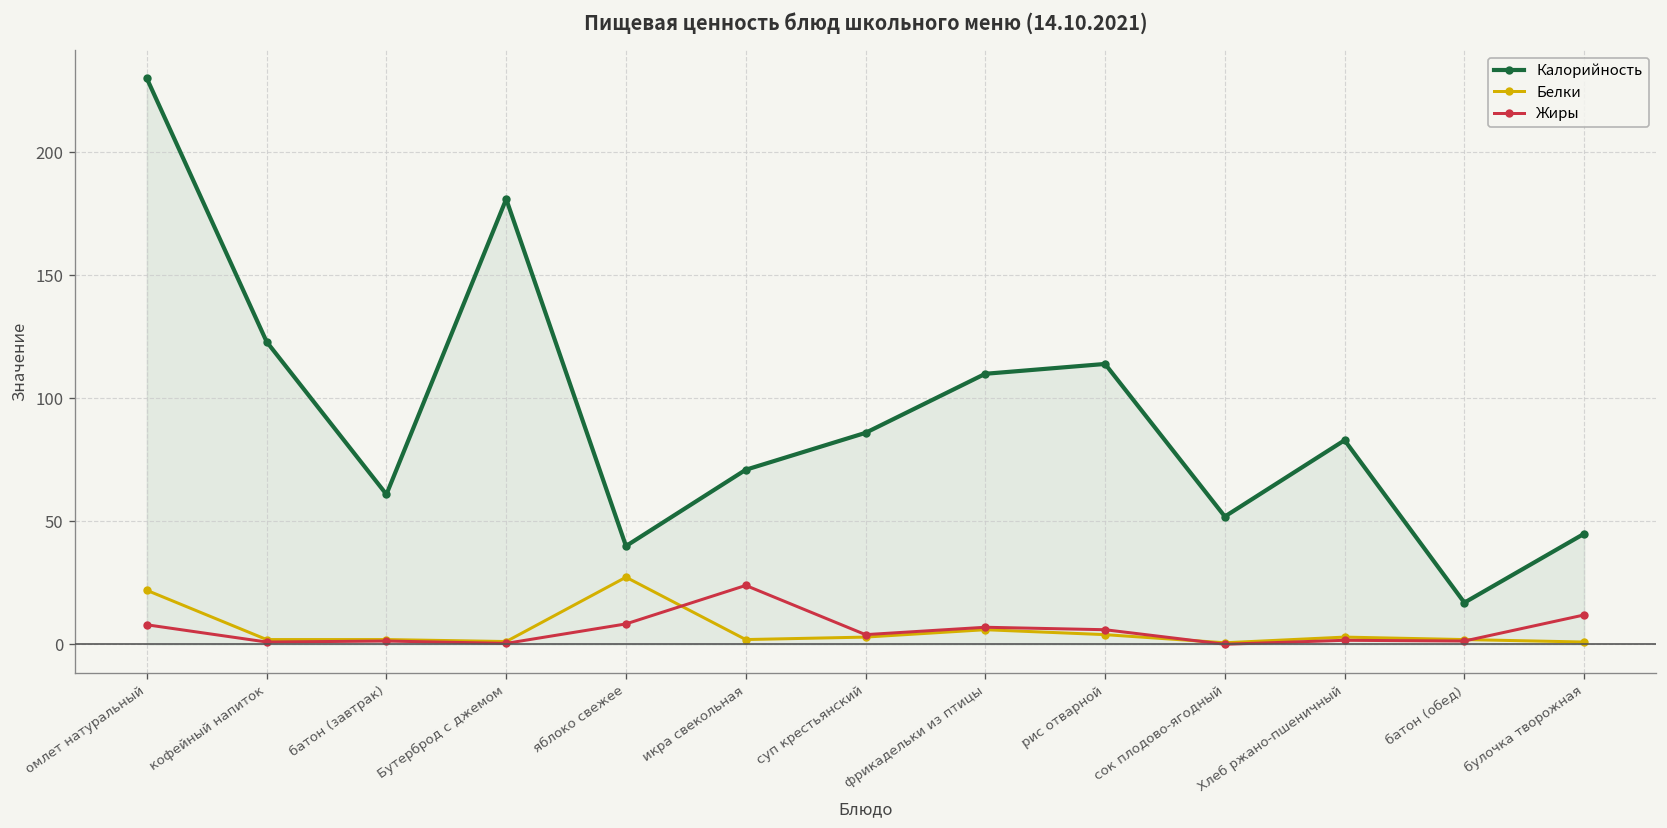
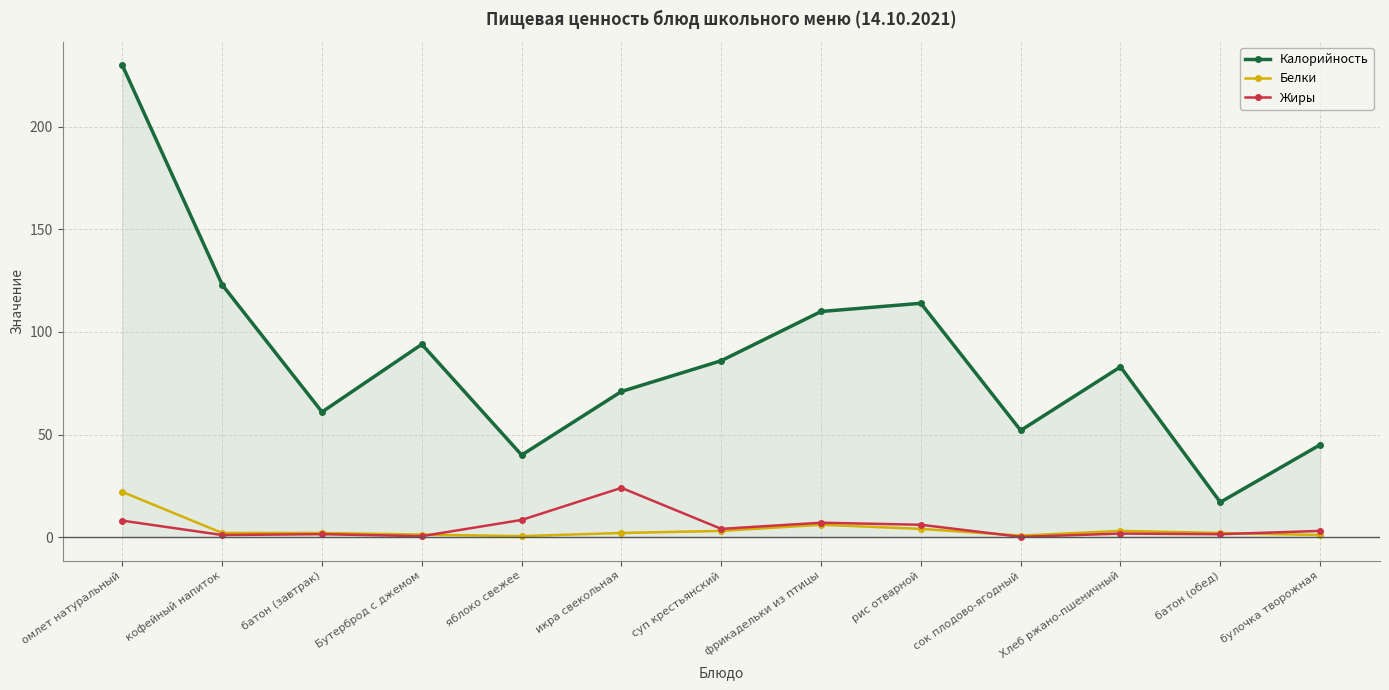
  {
    "Калорийность": {
      "омлет натуральный": 230,
      "кофейный напиток": 123,
      "батон (завтрак)": 61,
-     "Бутерброд с джемом": 181,
+     "Бутерброд с джемом": 94,
      "яблоко свежее": 40,
      "икра свекольная": 71,
      "суп крестьянский": 86,
      "фрикадельки из птицы": 110,
      "рис отварной": 114,
      "сок плодово-ягодный": 52,
      "Хлеб ржано-пшеничный": 83,
      "батон (обед)": 17,
      "булочка творожная": 45
    },
    "Белки": {
      "омлет натуральный": 22,
-     "яблоко свежее": 27,
+     "яблоко свежее": 0,
      "икра свекольная": 2,
      "рис отварной": 4,
      "Хлеб ржано-пшеничный": 3,
      "булочка творожная": 1
    },
    "Жиры": {
      "омлет натуральный": 8,
      "яблоко свежее": 8,
      "икра свекольная": 24,
      "рис отварной": 6,
      "Хлеб ржано-пшеничный": 2,
-     "булочка творожная": 12
+     "булочка творожная": 3
    }
  }
